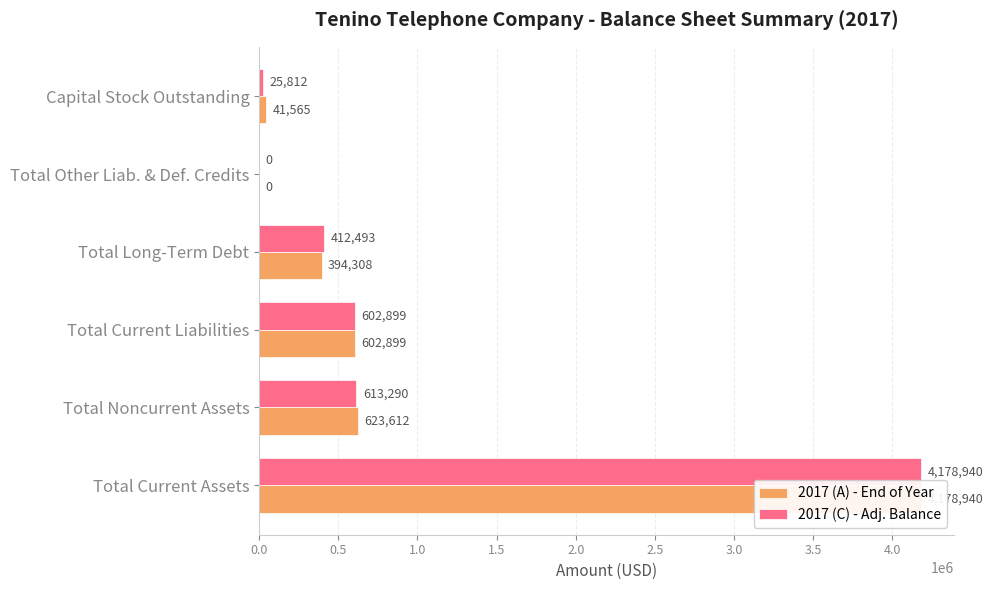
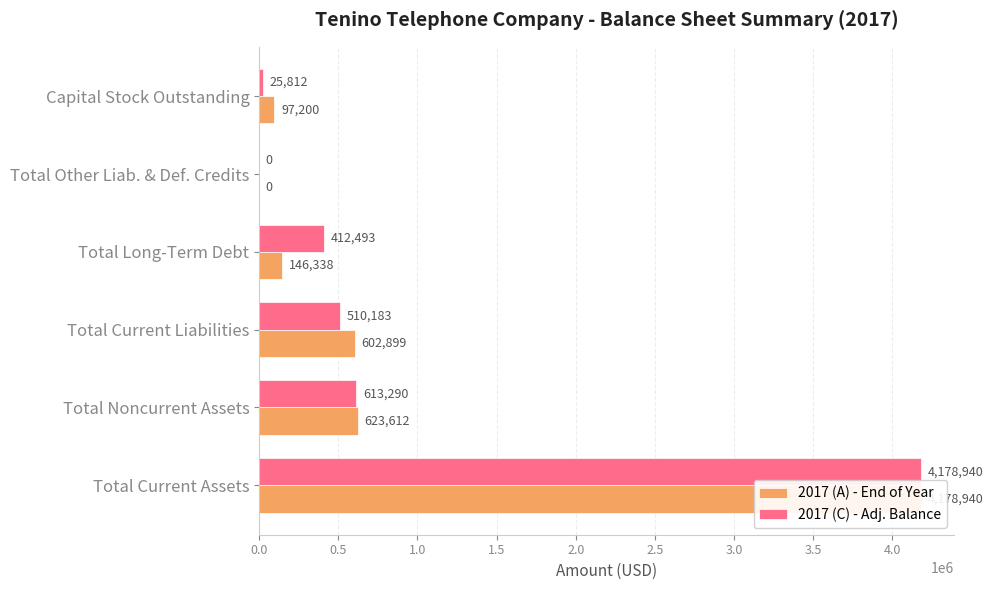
  {
    "2017 (A) - End of Year": {
-     "Capital Stock Outstanding": "41,565",
+     "Capital Stock Outstanding": "97,200",
      "Total Other Liab. & Def. Credits": "0",
-     "Total Long-Term Debt": "394,308",
+     "Total Long-Term Debt": "146,338",
      "Total Current Liabilities": "602,899",
      "Total Noncurrent Assets": "623,612"
    },
    "2017 (C) - Adj. Balance": {
      "Capital Stock Outstanding": "25,812",
      "Total Other Liab. & Def. Credits": "0",
      "Total Long-Term Debt": "412,493",
-     "Total Current Liabilities": "602,899",
+     "Total Current Liabilities": "510,183",
      "Total Noncurrent Assets": "613,290",
      "Total Current Assets": "4,178,940"
    }
  }
